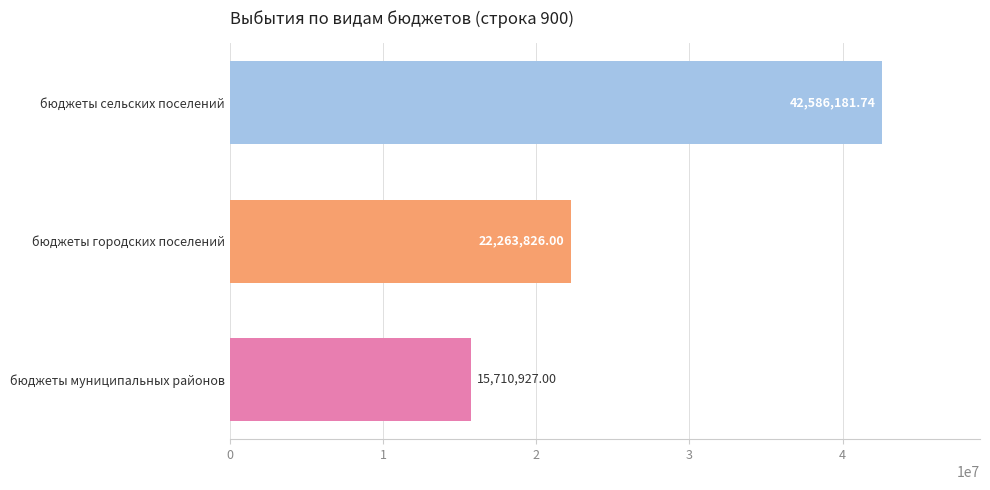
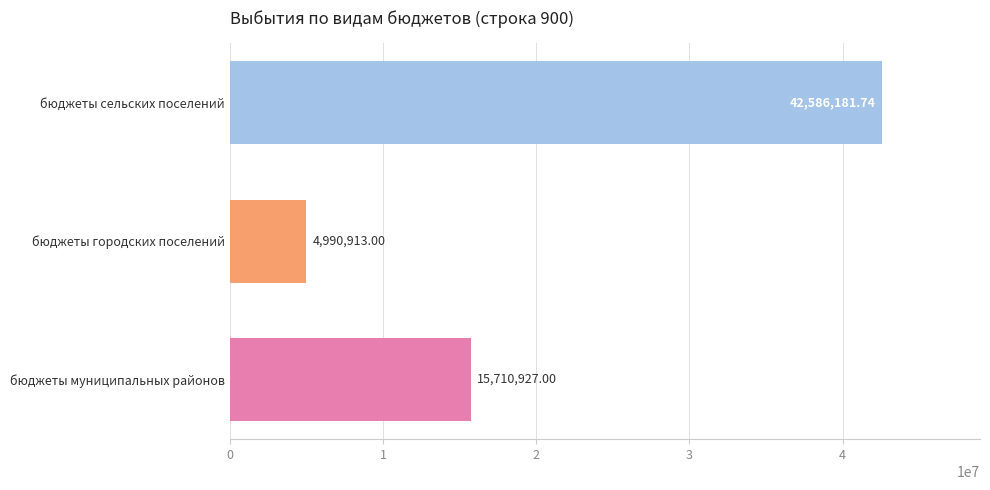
  {
    "бюджеты сельских поселений": "42,586,181.74",
-   "бюджеты городских поселений": "22,263,826.00",
+   "бюджеты городских поселений": "4,990,913.00",
    "бюджеты муниципальных районов": "15,710,927.00"
  }
